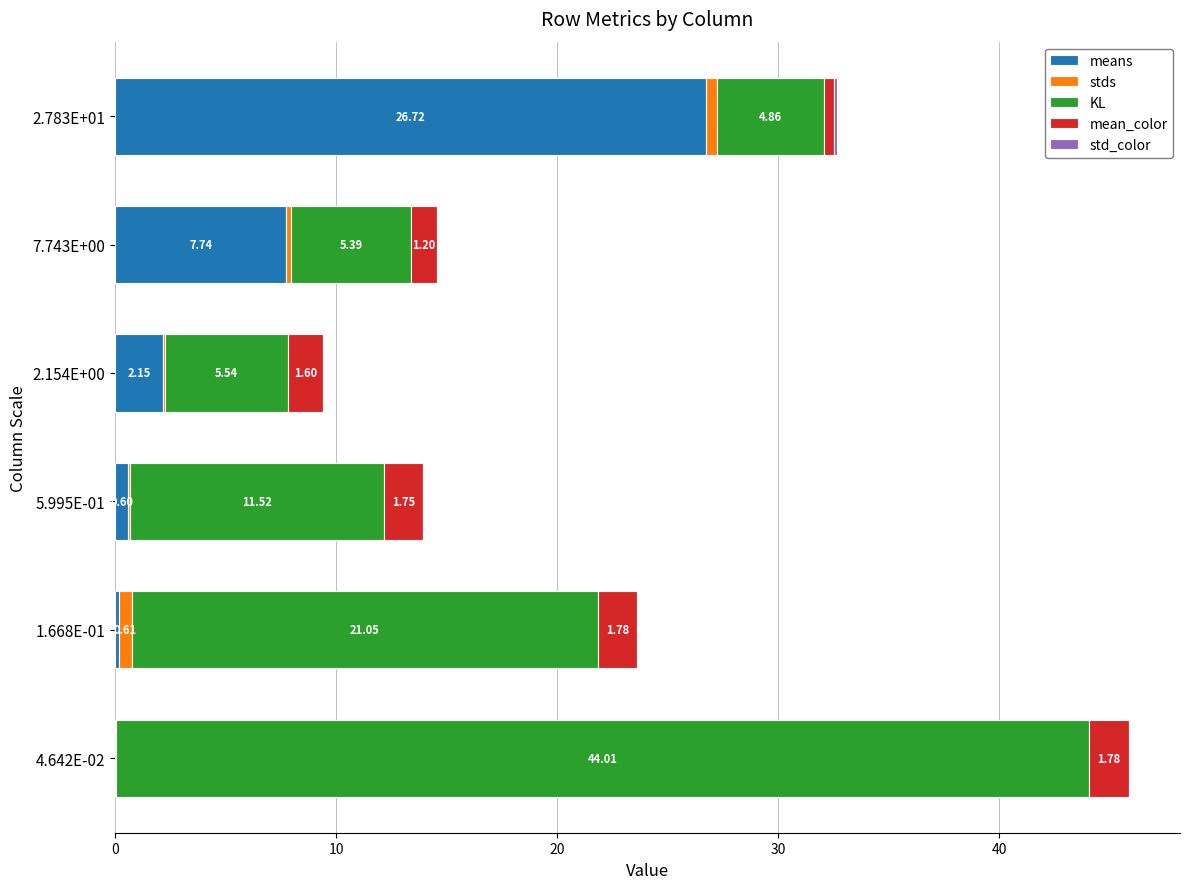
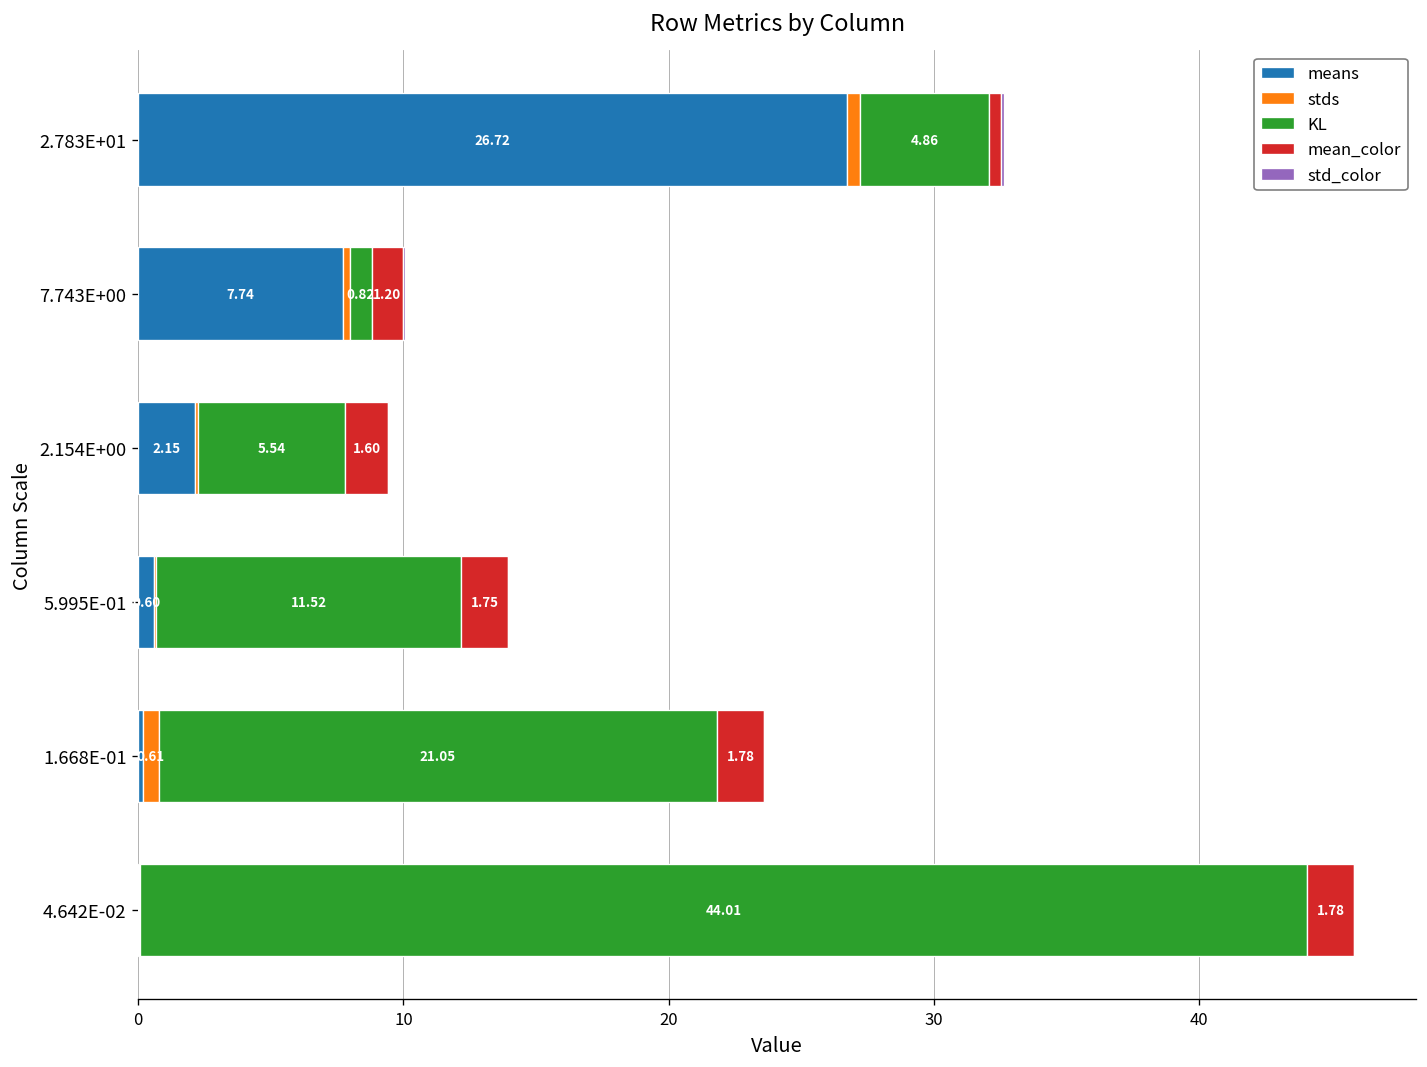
  {
    "means": {
      "2.783E+01": 26.72,
      "7.743E+00": 7.74,
      "2.154E+00": 2.15,
      "5.995E-01": 0.60
    },
    "stds": {
      "1.668E-01": 0.61
    },
    "KL": {
      "2.783E+01": 4.86,
-     "7.743E+00": 5.39,
+     "7.743E+00": 0.82,
      "2.154E+00": 5.54,
      "5.995E-01": 11.52,
      "1.668E-01": 21.05,
      "4.642E-02": 44.01
    },
    "mean_color": {
      "7.743E+00": 1.20,
      "2.154E+00": 1.60,
      "5.995E-01": 1.75,
      "1.668E-01": 1.78,
      "4.642E-02": 1.78
    }
  }
